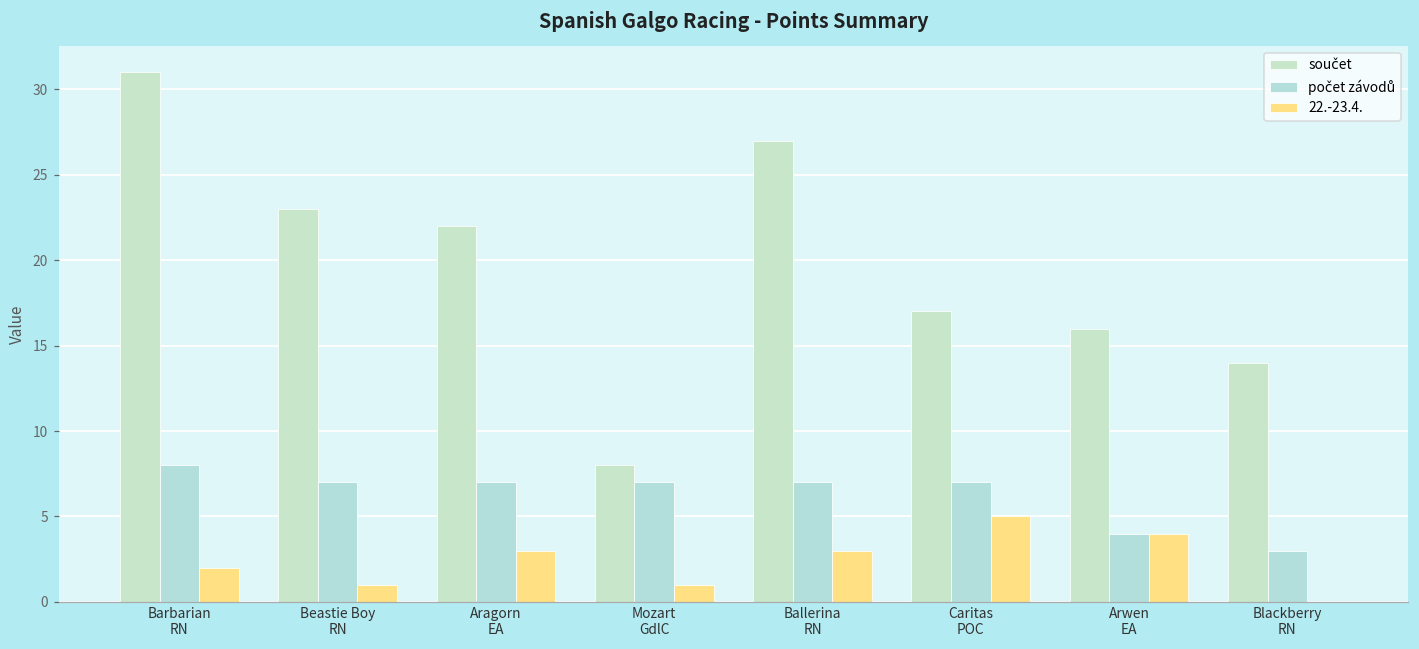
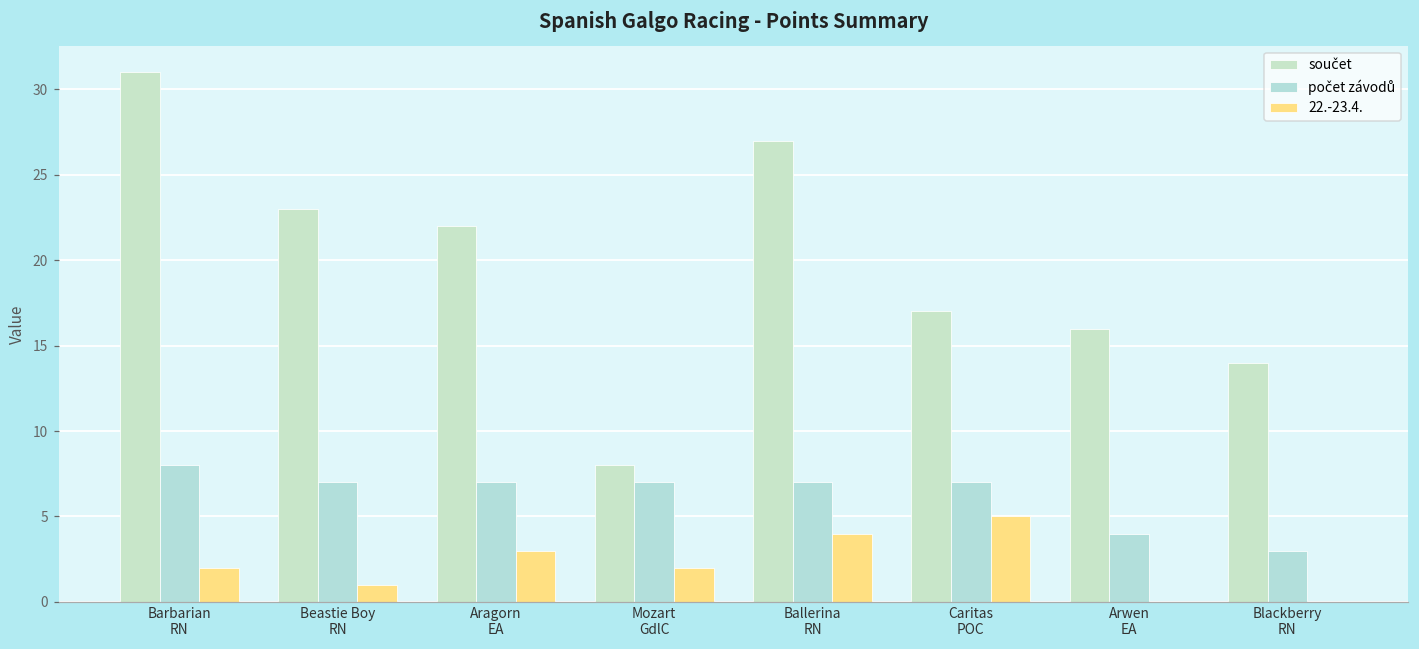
  {
    "22.-23.4.": {
      "Barbarian RN": 2,
      "Beastie Boy RN": 1,
      "Aragorn EA": 3,
-     "Mozart GdlC": 1,
-     "Ballerina RN": 3,
+     "Mozart GdlC": 2,
+     "Ballerina RN": 4,
      "Caritas POC": 5,
-     "Arwen EA": 4,
+     "Arwen EA": 0,
      "Blackberry RN": 0
    }
  }
